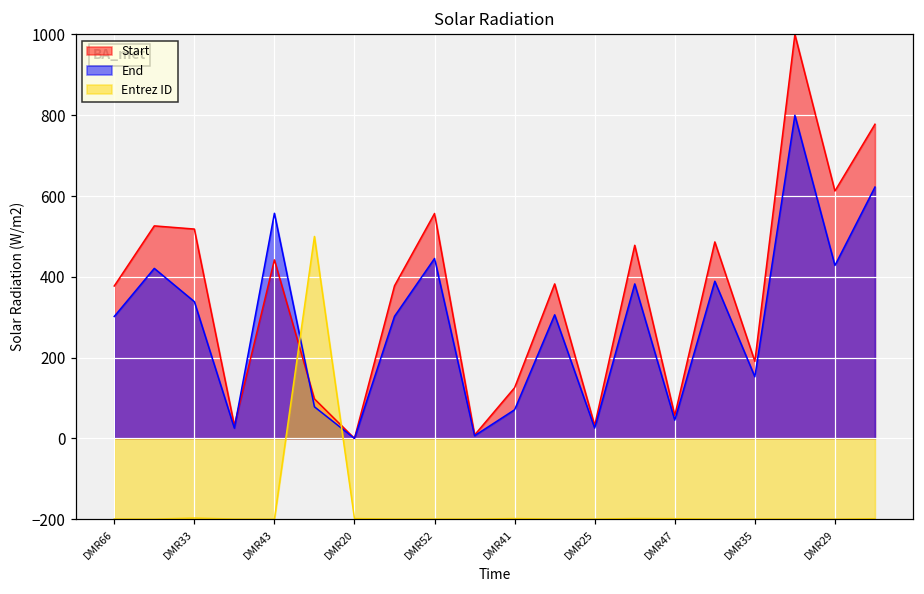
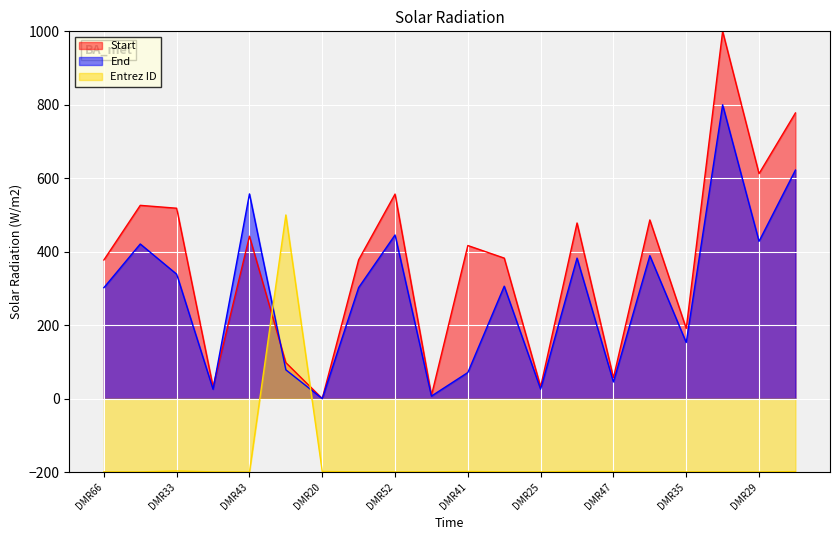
  {
    "Start": {
      "DMR66": 380,
      "DMR33": 520,
      "DMR43": 440,
      "DMR52": 560,
-     "DMR41": 130,
+     "DMR41": 420,
      "DMR47": 60,
      "DMR35": 190,
      "DMR29": 610
    },
    "End": {
      "DMR66": 300,
      "DMR33": 340,
      "DMR43": 560,
      "DMR52": 450,
      "DMR41": 70,
      "DMR47": 50,
      "DMR35": 150,
      "DMR29": 430
    }
  }
